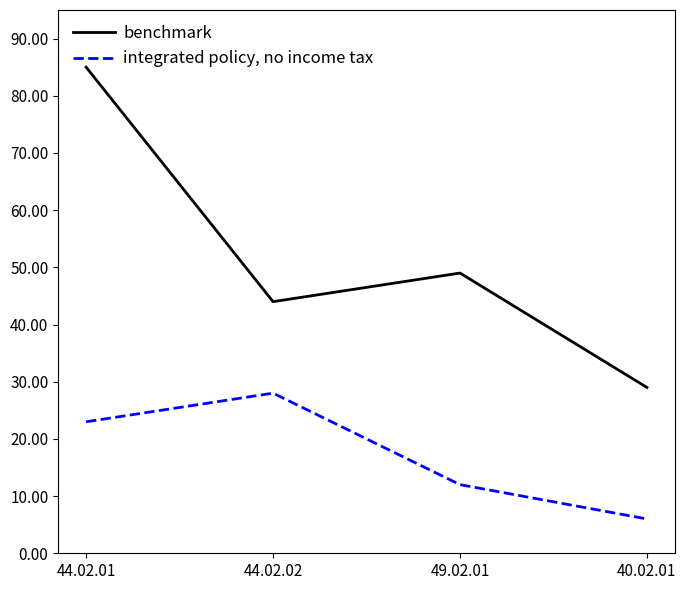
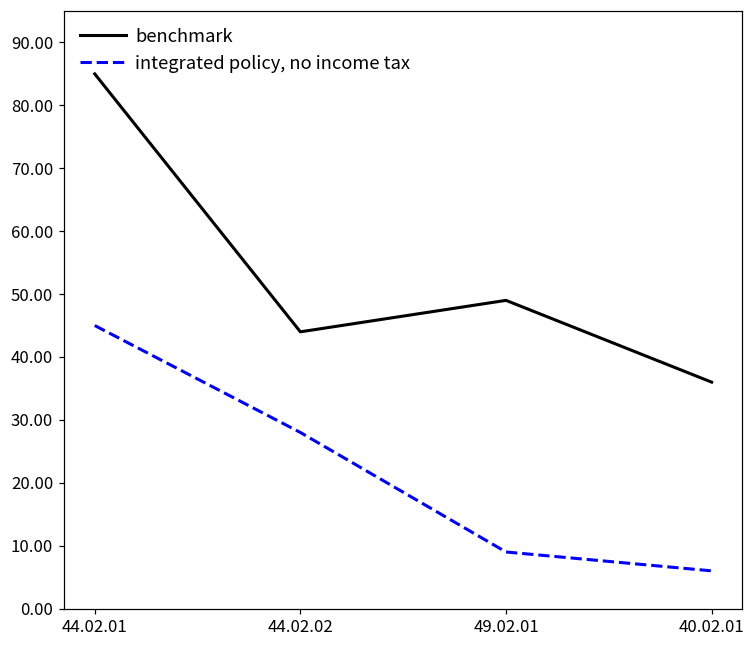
  {
    "benchmark": {
      "44.02.01": 85,
      "44.02.02": 44,
      "49.02.01": 49,
-     "40.02.01": 29
+     "40.02.01": 36
    },
    "integrated policy, no income tax": {
-     "44.02.01": 23,
+     "44.02.01": 45,
      "44.02.02": 28,
-     "49.02.01": 12,
+     "49.02.01": 9,
      "40.02.01": 6
    }
  }
